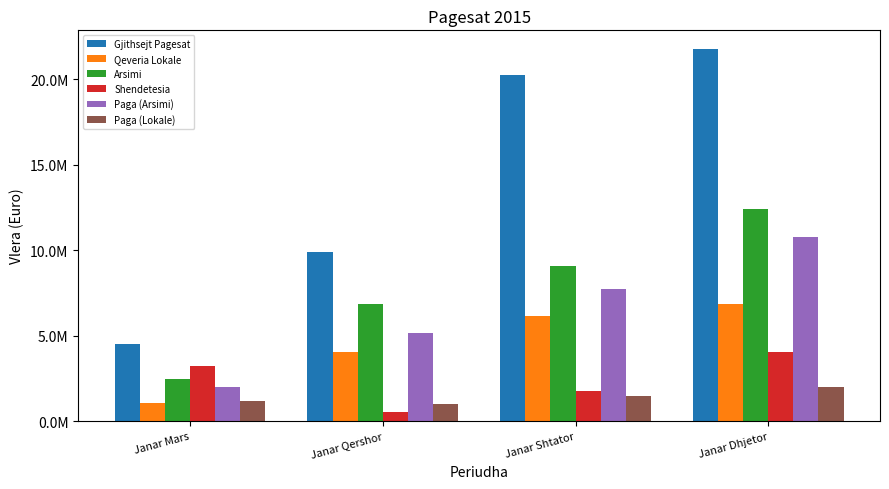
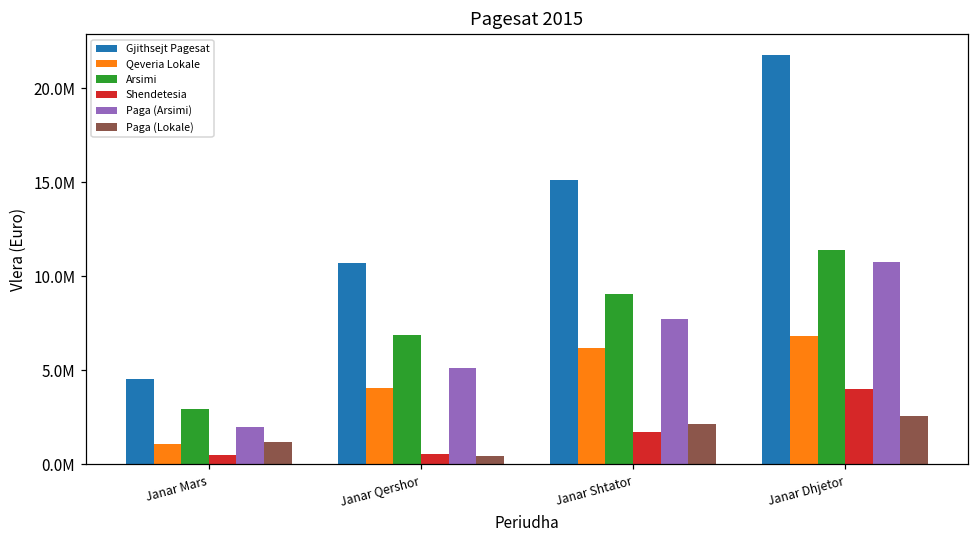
  {
    "Gjithsejt Pagesat": {
      "Janar Mars": 4500000,
-     "Janar Qershor": 9900000,
-     "Janar Shtator": 20300000,
+     "Janar Qershor": 10700000,
+     "Janar Shtator": 15100000,
      "Janar Dhjetor": 21800000
    },
    "Qeveria Lokale": {
      "Janar Mars": 1100000,
      "Janar Qershor": 4000000,
      "Janar Shtator": 6200000,
      "Janar Dhjetor": 6800000
    },
    "Arsimi": {
-     "Janar Mars": 2500000,
+     "Janar Mars": 2900000,
      "Janar Qershor": 6900000,
      "Janar Shtator": 9100000,
-     "Janar Dhjetor": 12400000
+     "Janar Dhjetor": 11400000
    },
    "Shendetesia": {
-     "Janar Mars": 3200000,
+     "Janar Mars": 500000,
      "Janar Qershor": 500000,
      "Janar Shtator": 1700000,
      "Janar Dhjetor": 4000000
    },
    "Paga (Arsimi)": {
      "Janar Mars": 2000000,
      "Janar Qershor": 5100000,
      "Janar Shtator": 7700000,
      "Janar Dhjetor": 10800000
    },
    "Paga (Lokale)": {
      "Janar Mars": 1200000,
-     "Janar Qershor": 1000000,
-     "Janar Shtator": 1500000,
-     "Janar Dhjetor": 2000000
+     "Janar Qershor": 400000,
+     "Janar Shtator": 2100000,
+     "Janar Dhjetor": 2600000
    }
  }
